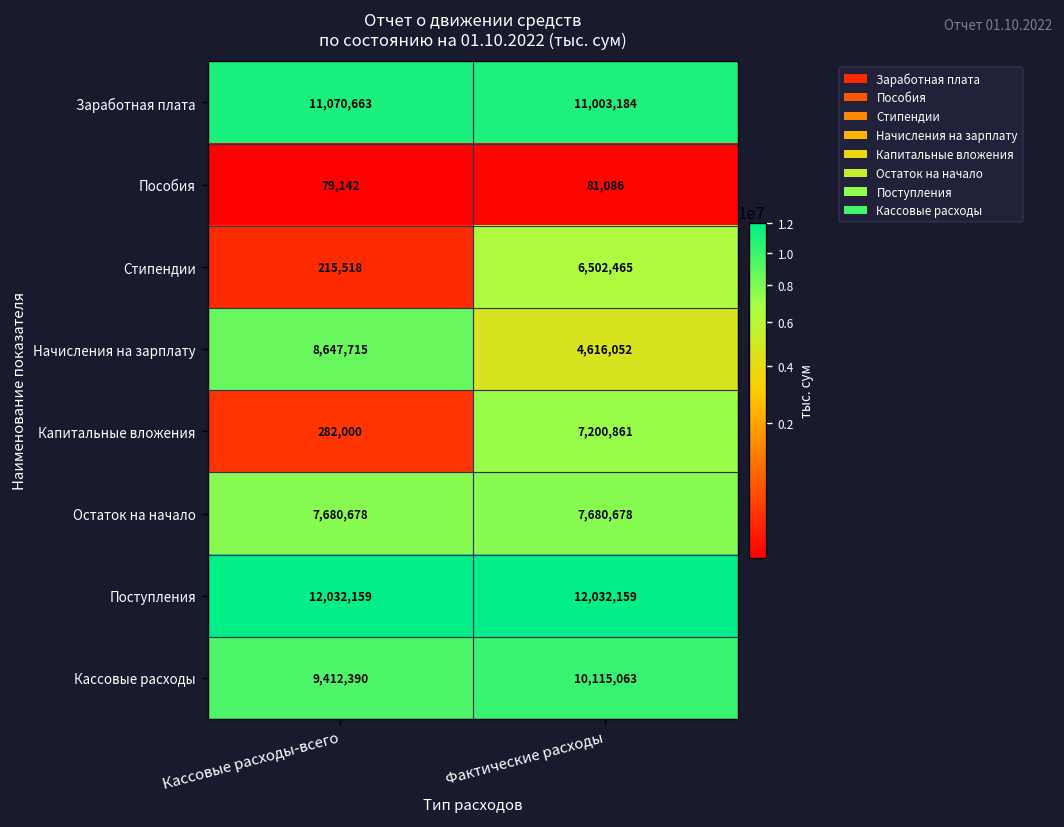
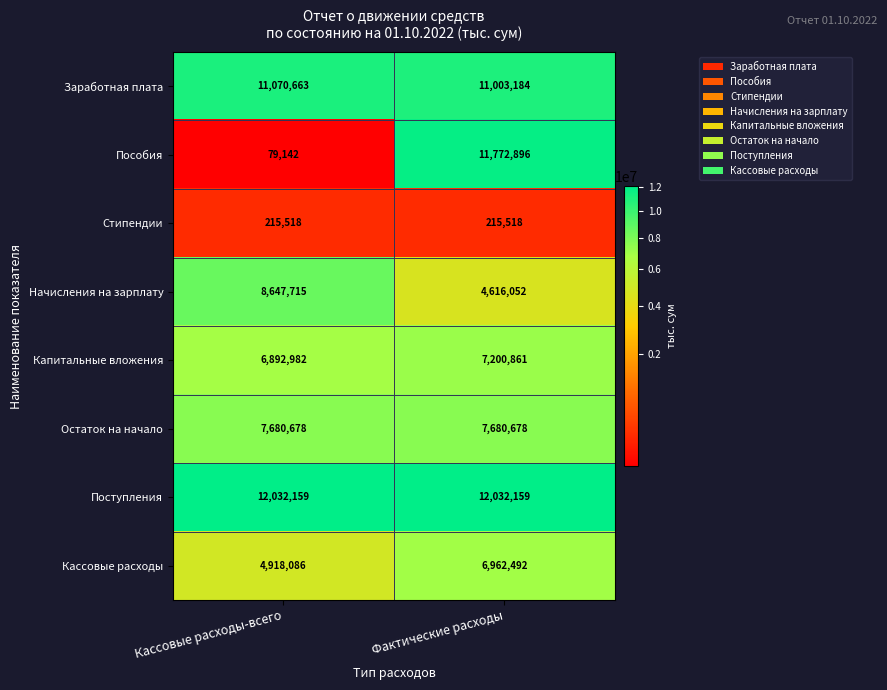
  {
    "Заработная плата": {
      "Кассовые расходы-всего": "11,070,663",
      "Фактические расходы": "11,003,184"
    },
    "Пособия": {
      "Кассовые расходы-всего": "79,142",
-     "Фактические расходы": "81,086"
+     "Фактические расходы": "11,772,896"
    },
    "Стипендии": {
      "Кассовые расходы-всего": "215,518",
-     "Фактические расходы": "6,502,465"
+     "Фактические расходы": "215,518"
    },
    "Начисления на зарплату": {
      "Кассовые расходы-всего": "8,647,715",
      "Фактические расходы": "4,616,052"
    },
    "Капитальные вложения": {
-     "Кассовые расходы-всего": "282,000",
+     "Кассовые расходы-всего": "6,892,982",
      "Фактические расходы": "7,200,861"
    },
    "Остаток на начало": {
      "Кассовые расходы-всего": "7,680,678",
      "Фактические расходы": "7,680,678"
    },
    "Поступления": {
      "Кассовые расходы-всего": "12,032,159",
      "Фактические расходы": "12,032,159"
    },
    "Кассовые расходы": {
-     "Кассовые расходы-всего": "9,412,390",
-     "Фактические расходы": "10,115,063"
+     "Кассовые расходы-всего": "4,918,086",
+     "Фактические расходы": "6,962,492"
    }
  }
